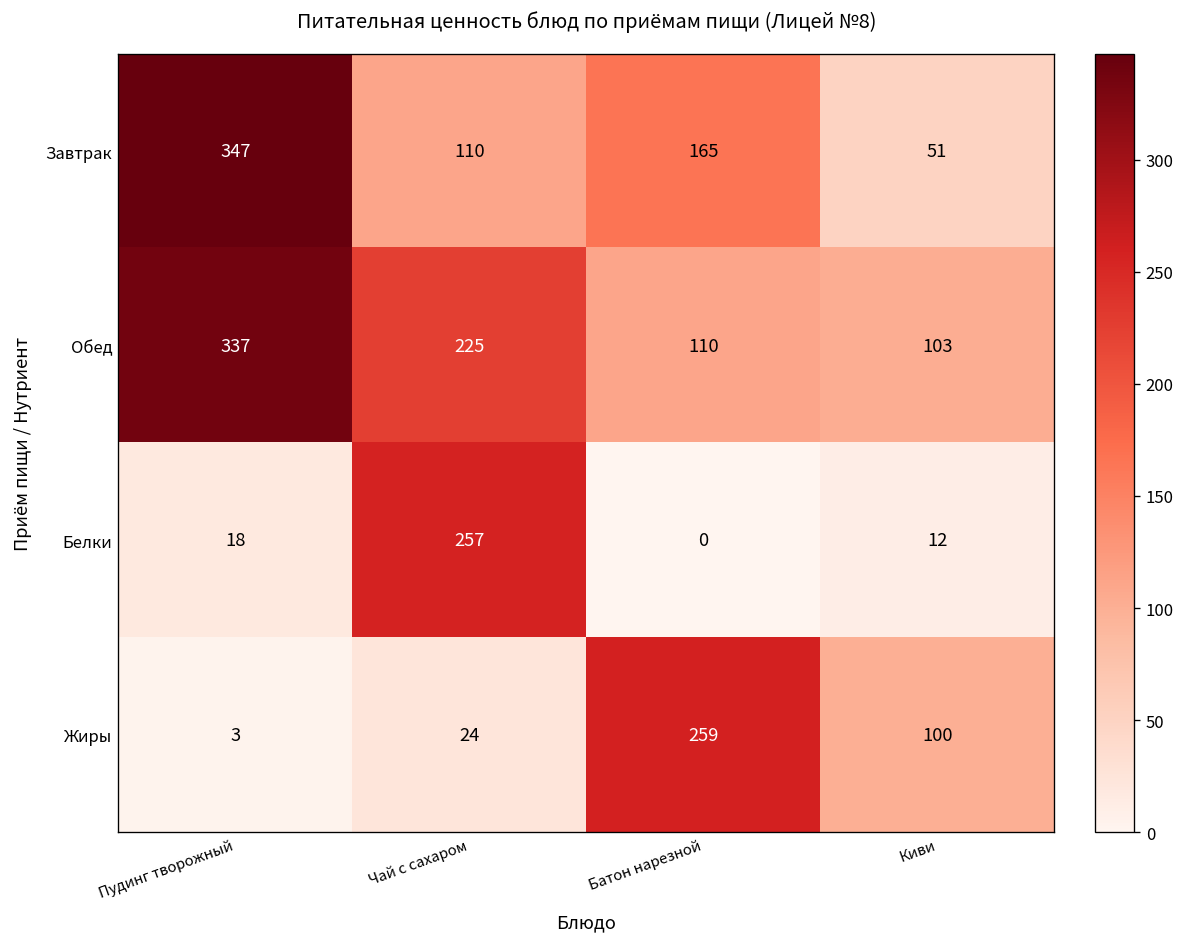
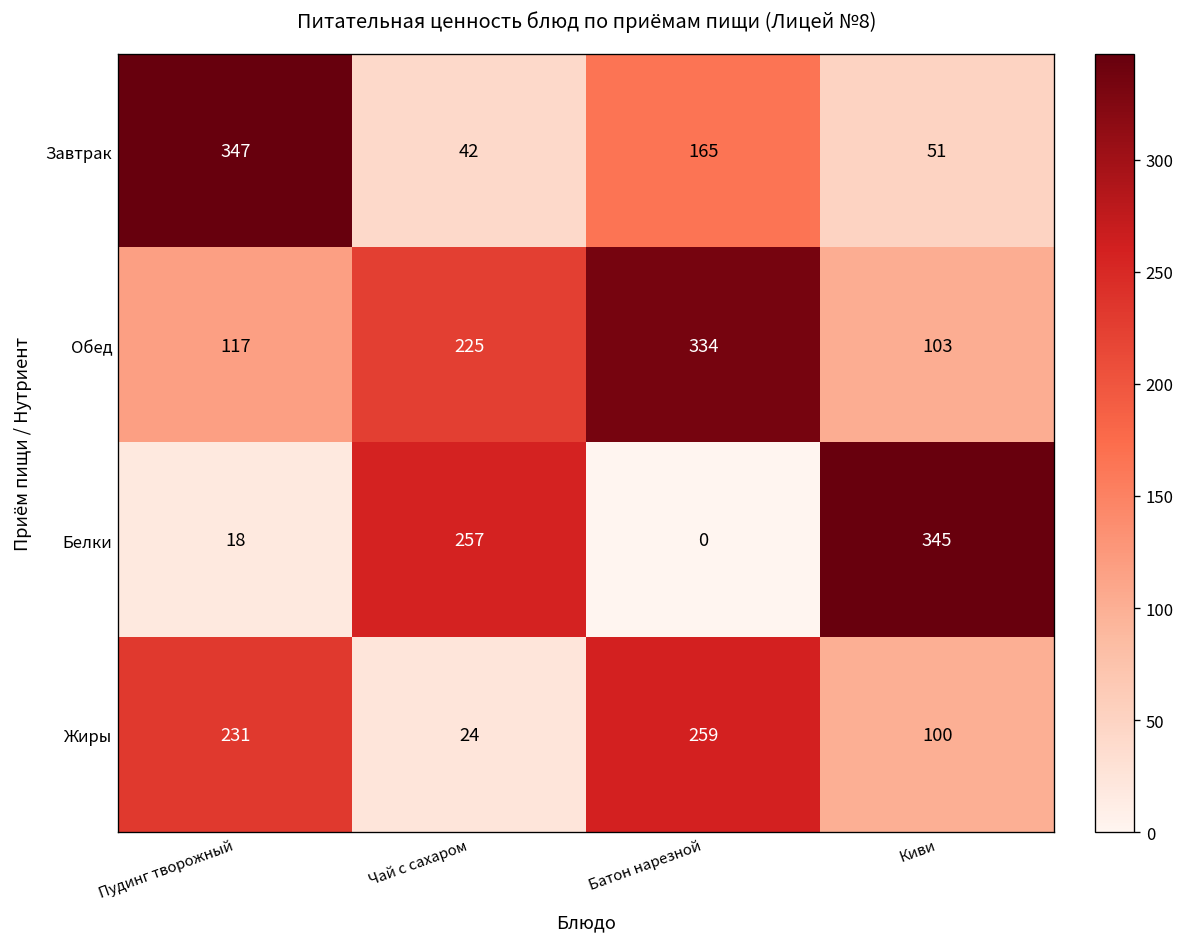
  {
    "Завтрак": {
      "Пудинг творожный": 347,
-     "Чай с сахаром": 110,
+     "Чай с сахаром": 42,
      "Батон нарезной": 165,
      "Киви": 51
    },
    "Обед": {
-     "Пудинг творожный": 337,
+     "Пудинг творожный": 117,
      "Чай с сахаром": 225,
-     "Батон нарезной": 110,
+     "Батон нарезной": 334,
      "Киви": 103
    },
    "Белки": {
      "Пудинг творожный": 18,
      "Чай с сахаром": 257,
      "Батон нарезной": 0,
-     "Киви": 12
+     "Киви": 345
    },
    "Жиры": {
-     "Пудинг творожный": 3,
+     "Пудинг творожный": 231,
      "Чай с сахаром": 24,
      "Батон нарезной": 259,
      "Киви": 100
    }
  }
